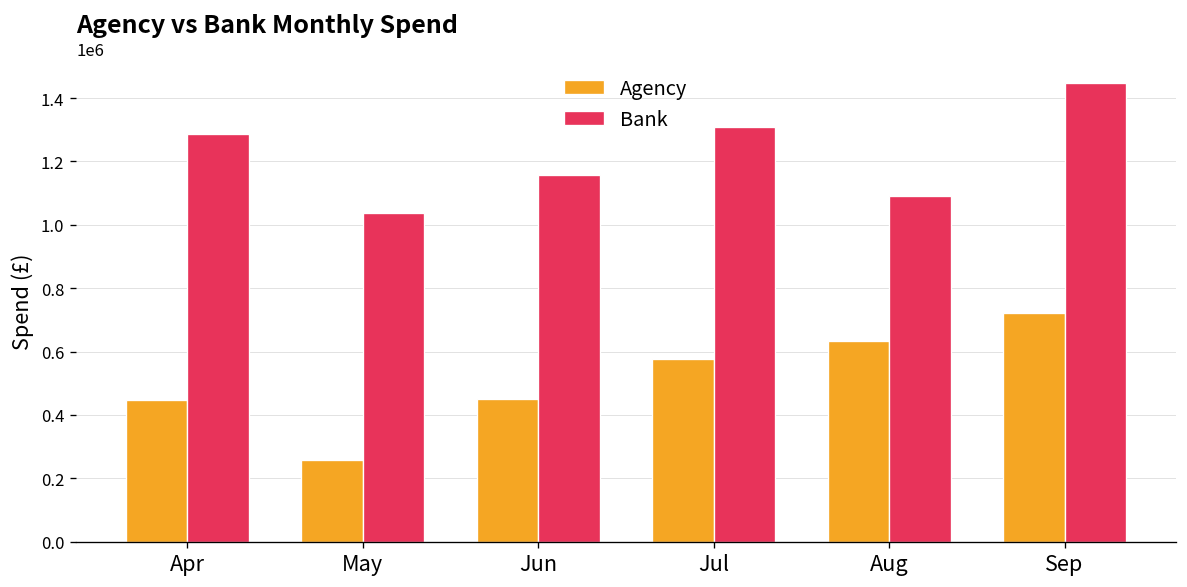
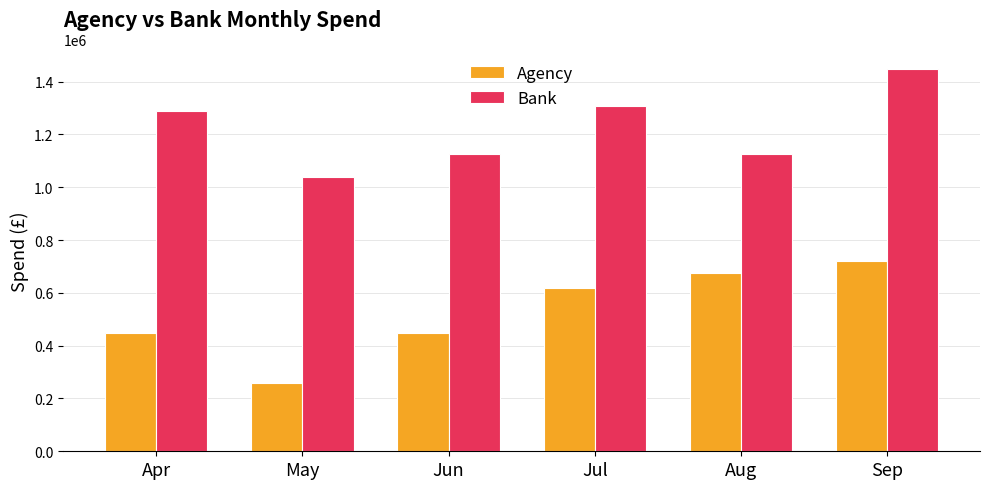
  {
    "Agency": {
      "Apr": 450000,
      "May": 260000,
      "Jun": 450000,
-     "Jul": 580000,
-     "Aug": 630000,
+     "Jul": 620000,
+     "Aug": 670000,
      "Sep": 720000
    },
    "Bank": {
      "Apr": 1290000,
      "May": 1040000,
-     "Jun": 1160000,
+     "Jun": 1120000,
      "Jul": 1310000,
-     "Aug": 1090000,
+     "Aug": 1120000,
      "Sep": 1450000
    }
  }
